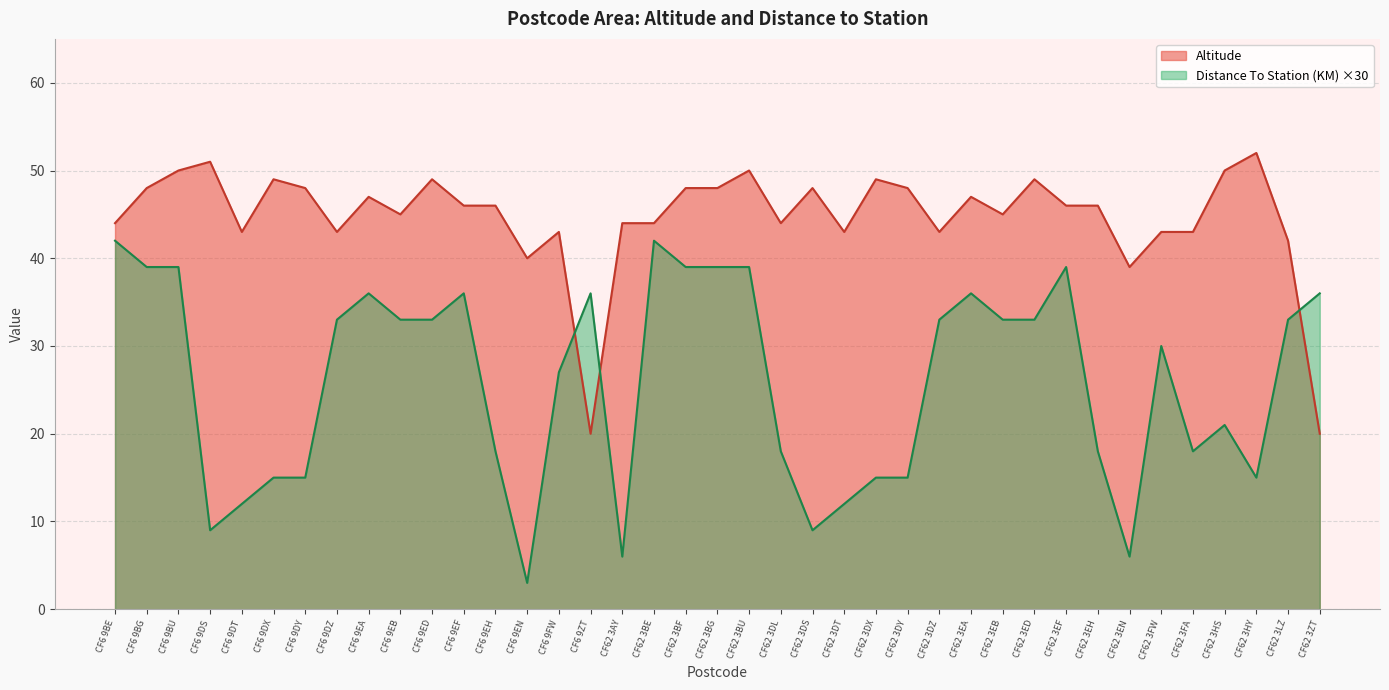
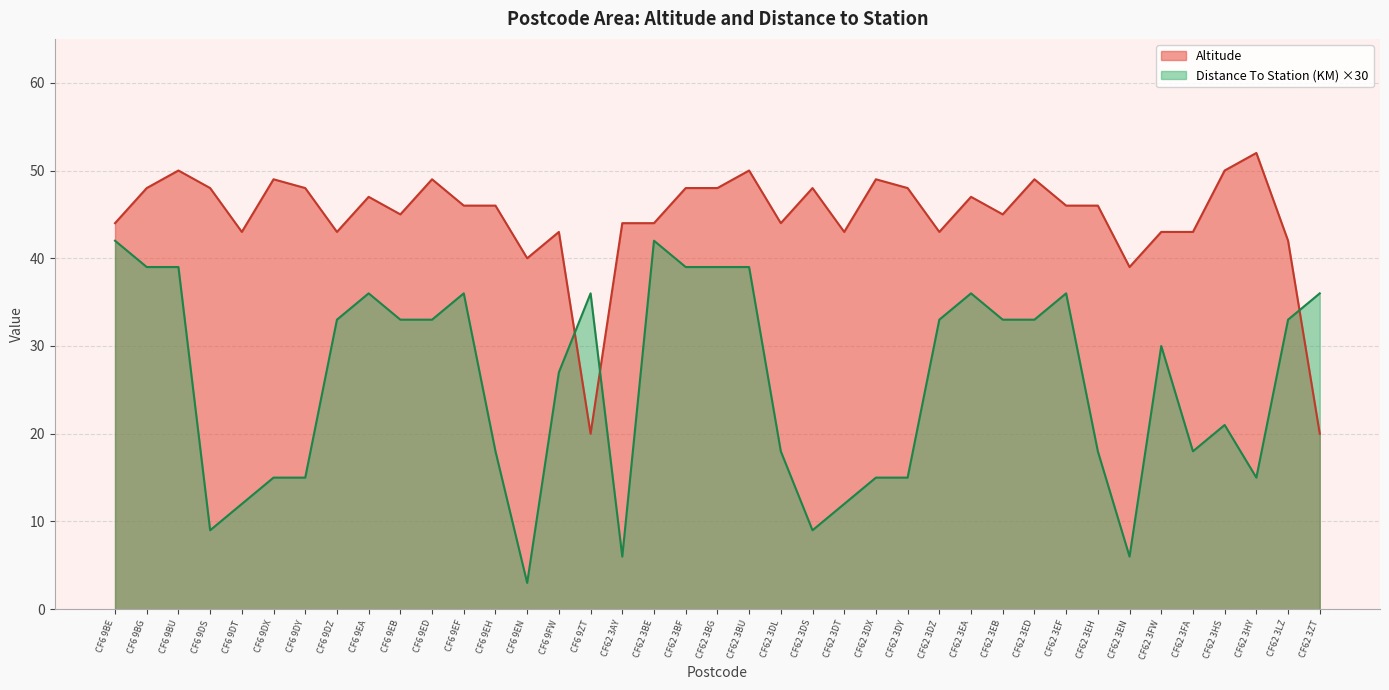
  {
    "Altitude": {
      "CF6 9BE": 44,
      "CF6 9BG": 48,
      "CF6 9BU": 50,
-     "CF6 9DS": 51,
+     "CF6 9DS": 48,
      "CF6 9DT": 43,
      "CF6 9DX": 49,
      "CF6 9DY": 48,
      "CF6 9DZ": 43,
      "CF6 9EA": 47,
      "CF6 9EB": 45,
      "CF6 9ED": 49,
      "CF6 9EF": 46,
      "CF6 9EH": 46,
      "CF6 9EN": 40,
      "CF6 9FW": 43,
      "CF6 9ZT": 20,
      "CF62 3AY": 44,
      "CF62 3BE": 44,
      "CF62 3BF": 48,
      "CF62 3BG": 48,
      "CF62 3BU": 50,
      "CF62 3DL": 44,
      "CF62 3DS": 48,
      "CF62 3DT": 43,
      "CF62 3DX": 49,
      "CF62 3DY": 48,
      "CF62 3DZ": 43,
      "CF62 3EA": 47,
      "CF62 3EB": 45,
      "CF62 3ED": 49,
      "CF62 3EF": 46,
      "CF62 3EH": 46,
      "CF62 3EN": 39,
      "CF62 3FW": 43,
      "CF62 3FA": 43,
      "CF62 3HS": 50,
      "CF62 3HY": 52,
      "CF62 3LZ": 42,
      "CF62 3ZT": 20
    },
    "Distance To Station (KM) ×30": {
      "CF6 9BE": 42,
      "CF6 9BG": 39,
      "CF6 9BU": 39,
      "CF6 9DS": 9,
      "CF6 9DT": 12,
      "CF6 9DX": 15,
      "CF6 9DY": 15,
      "CF6 9DZ": 33,
      "CF6 9EA": 36,
      "CF6 9EB": 33,
      "CF6 9ED": 33,
      "CF6 9EF": 36,
      "CF6 9EH": 18,
      "CF6 9EN": 3,
      "CF6 9FW": 27,
      "CF6 9ZT": 36,
      "CF62 3AY": 6,
      "CF62 3BE": 42,
      "CF62 3BF": 39,
      "CF62 3BG": 39,
      "CF62 3BU": 39,
      "CF62 3DL": 18,
      "CF62 3DS": 9,
      "CF62 3DT": 12,
      "CF62 3DX": 15,
      "CF62 3DY": 15,
      "CF62 3DZ": 33,
      "CF62 3EA": 36,
      "CF62 3EB": 33,
      "CF62 3ED": 33,
-     "CF62 3EF": 39,
+     "CF62 3EF": 36,
      "CF62 3EH": 18,
      "CF62 3EN": 6,
      "CF62 3FW": 30,
      "CF62 3FA": 18,
      "CF62 3HS": 21,
      "CF62 3HY": 15,
      "CF62 3LZ": 33,
      "CF62 3ZT": 36
    }
  }
